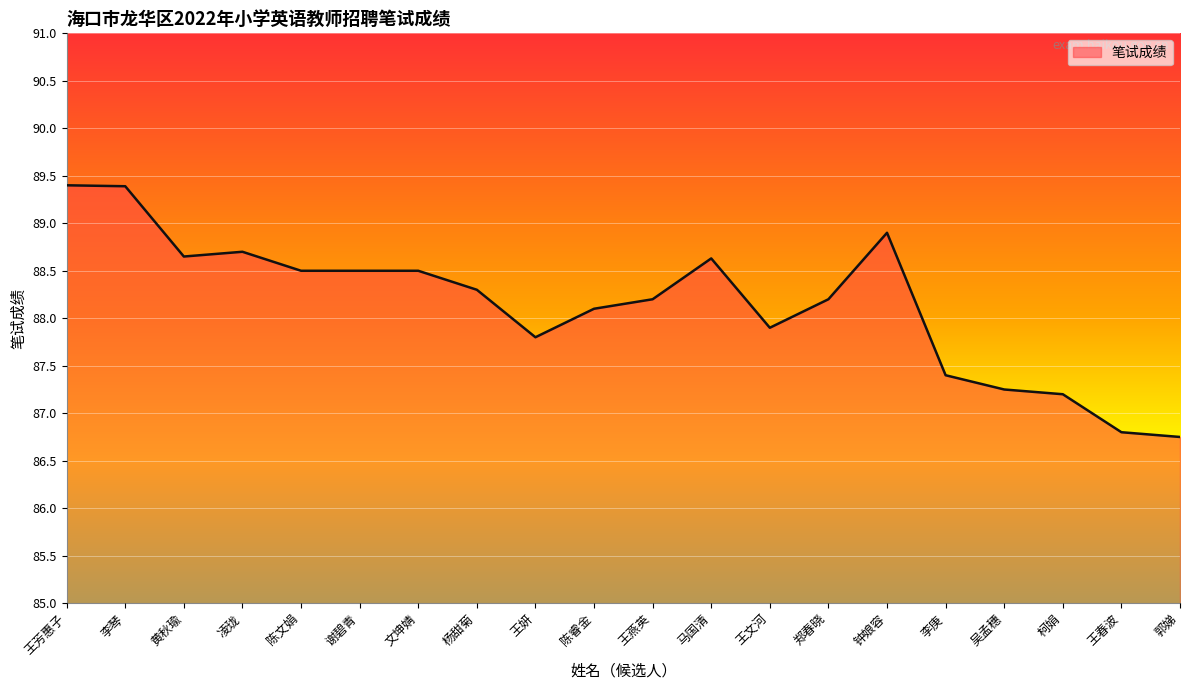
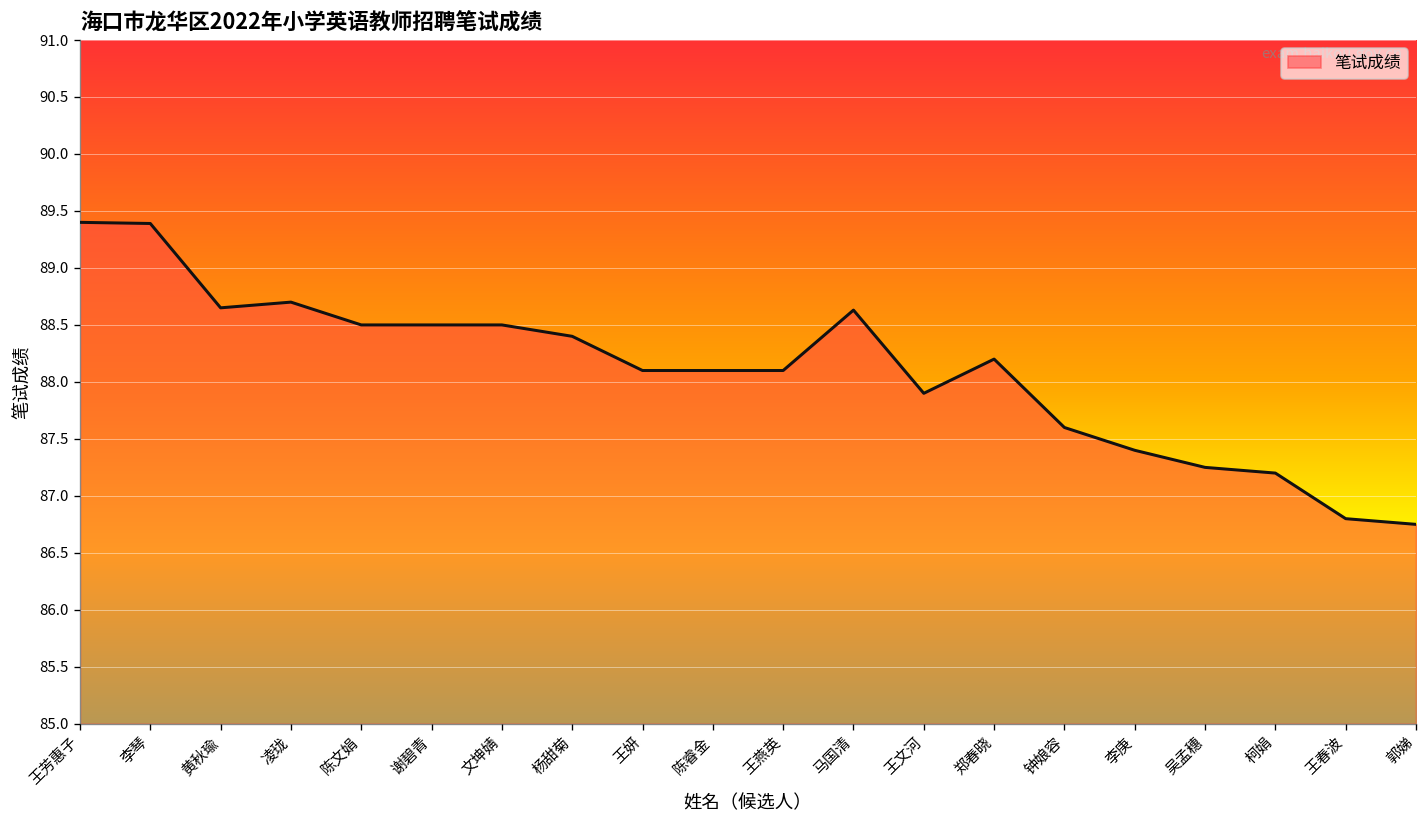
  {
    "王芳惠子": 89.4,
    "李琴": 89.4,
    "黄秋瑜": 88.7,
    "凌珑": 88.7,
    "陈文娟": 88.5,
    "谢碧青": 88.5,
    "文坤婧": 88.5,
-   "杨甜菊": 88.3,
-   "王妍": 87.8,
+   "杨甜菊": 88.4,
+   "王妍": 88.1,
    "陈睿金": 88.1,
-   "王燕英": 88.2,
+   "王燕英": 88.1,
    "马国清": 88.6,
    "王文河": 87.9,
    "郑春晓": 88.2,
-   "钟娘容": 88.9,
+   "钟娘容": 87.6,
    "李庚": 87.4,
    "吴孟穗": 87.3,
    "柯娟": 87.2,
    "王春波": 86.8,
    "郭娣": 86.8
  }
